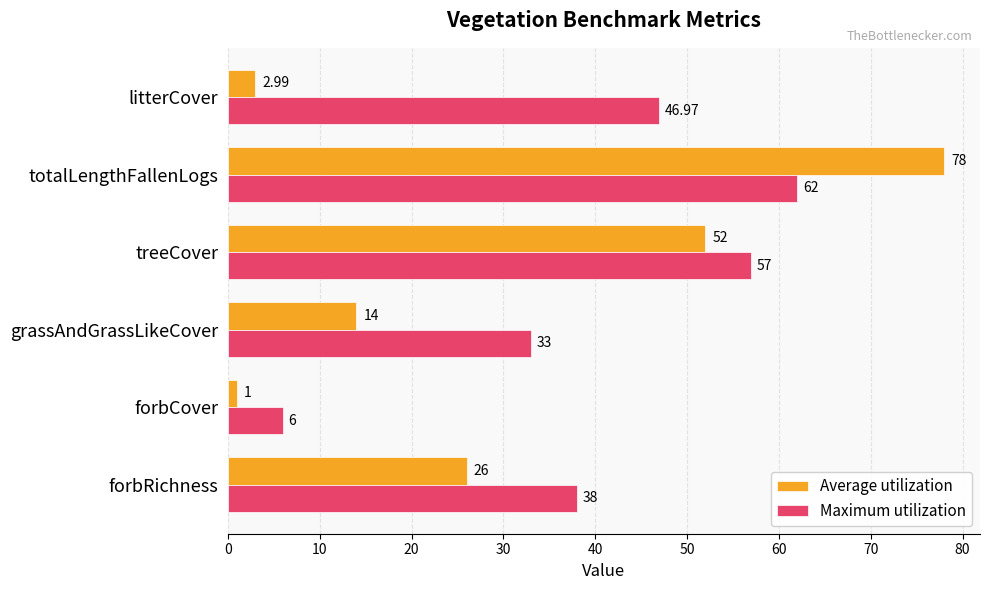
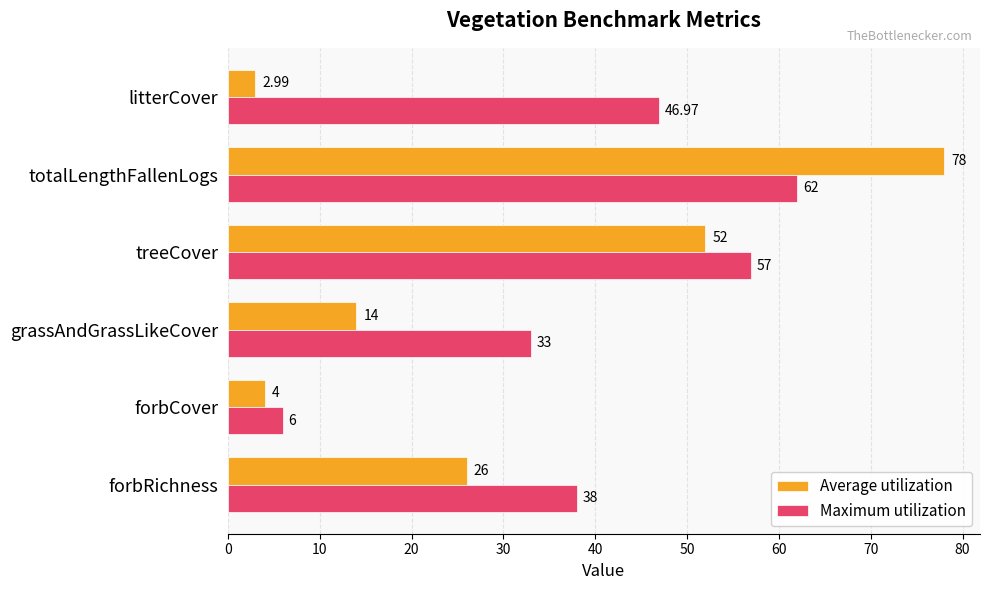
  {
    "Average utilization": {
      "litterCover": 2.99,
      "totalLengthFallenLogs": 78,
      "treeCover": 52,
      "grassAndGrassLikeCover": 14,
-     "forbCover": 1,
+     "forbCover": 4,
      "forbRichness": 26
    },
    "Maximum utilization": {
      "litterCover": 46.97,
      "totalLengthFallenLogs": 62,
      "treeCover": 57,
      "grassAndGrassLikeCover": 33,
      "forbCover": 6,
      "forbRichness": 38
    }
  }
